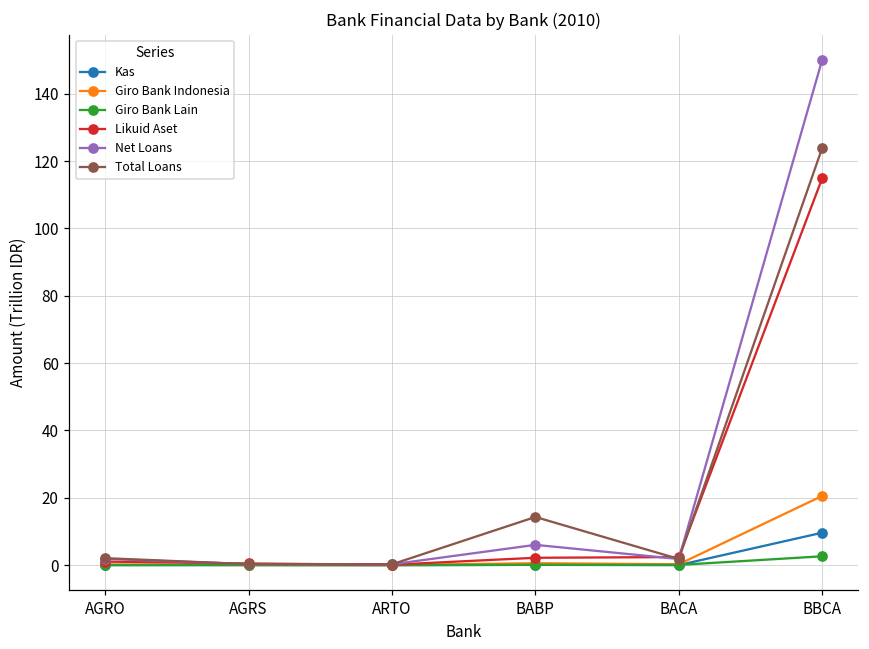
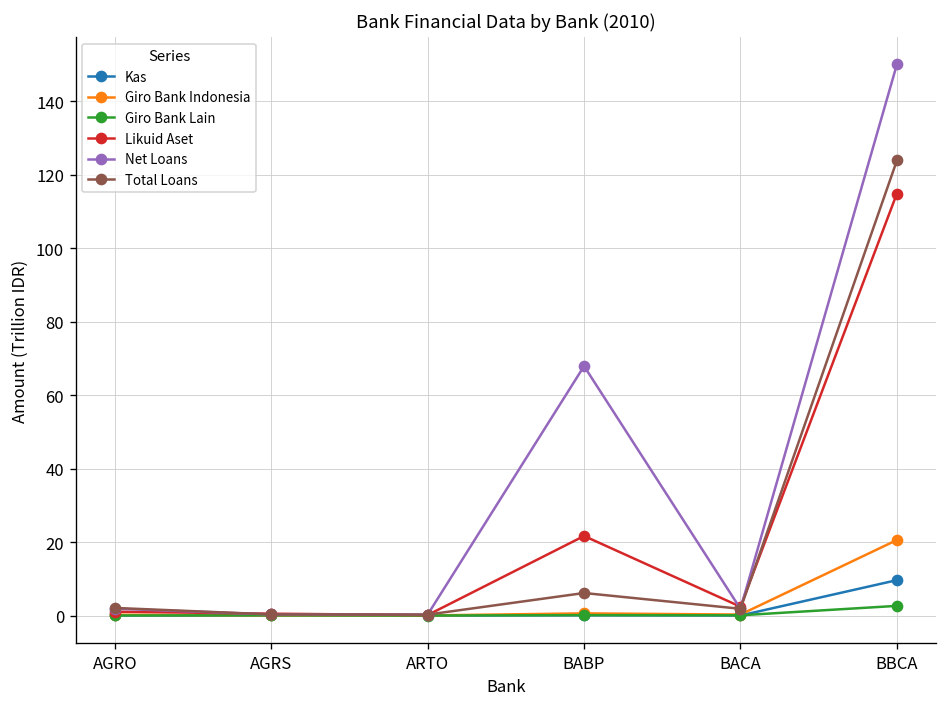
  {
    "Kas": {
      "BBCA": 10
    },
    "Giro Bank Indonesia": {
      "BBCA": 21
    },
    "Giro Bank Lain": {
      "BBCA": 3
    },
    "Likuid Aset": {
-     "BABP": 2,
+     "BABP": 22,
      "BBCA": 115
    },
    "Net Loans": {
-     "BABP": 6,
+     "BABP": 68,
      "BBCA": 150
    },
    "Total Loans": {
-     "BABP": 14,
+     "BABP": 6,
      "BBCA": 124
    }
  }
